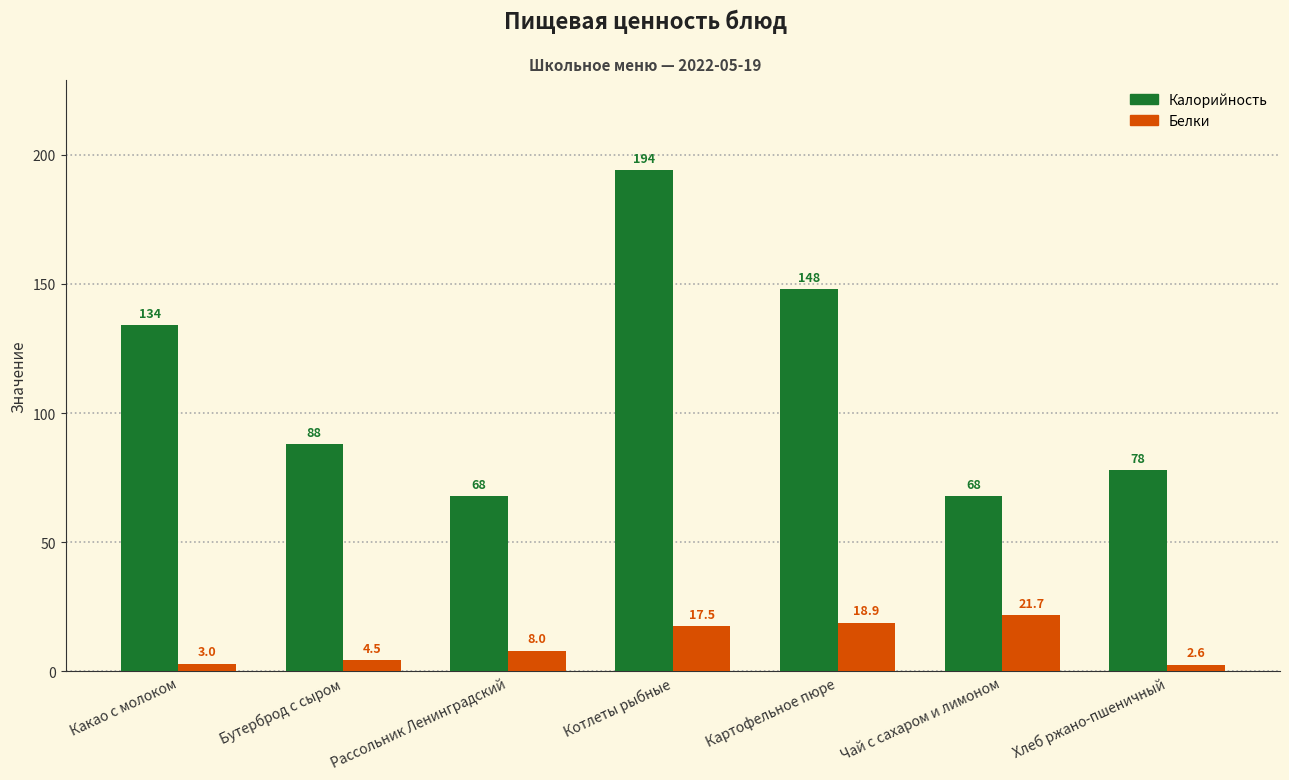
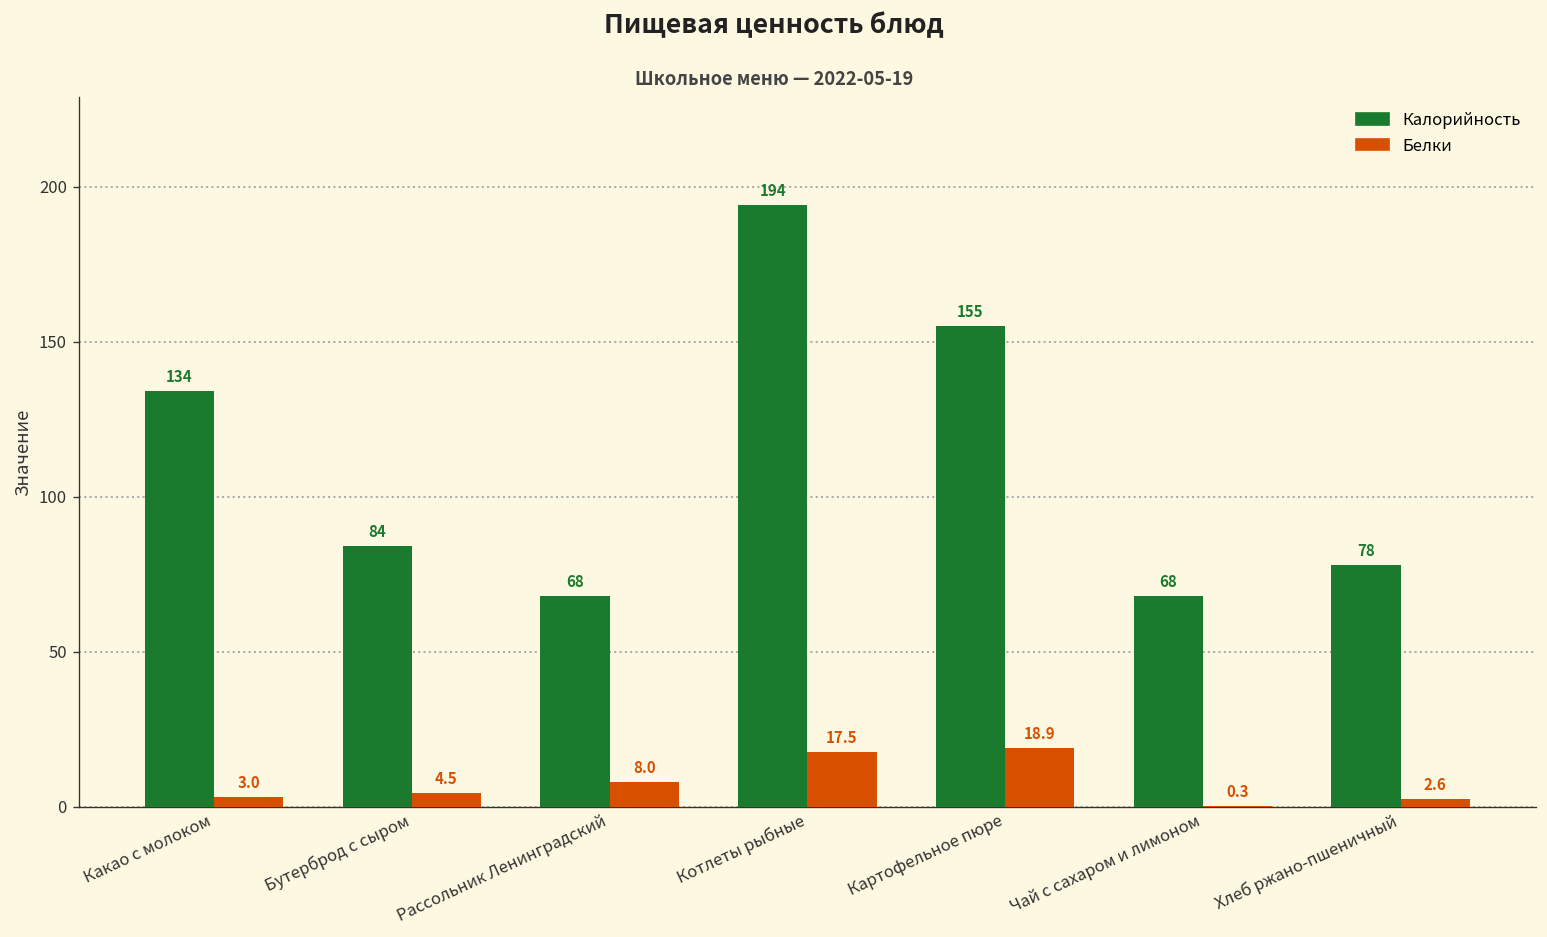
  {
    "Калорийность": {
      "Какао с молоком": 134,
-     "Бутерброд с сыром": 88,
+     "Бутерброд с сыром": 84,
      "Рассольник Ленинградский": 68,
      "Котлеты рыбные": 194,
-     "Картофельное пюре": 148,
+     "Картофельное пюре": 155,
      "Чай с сахаром и лимоном": 68,
      "Хлеб ржано-пшеничный": 78
    },
    "Белки": {
      "Какао с молоком": 3.0,
      "Бутерброд с сыром": 4.5,
      "Рассольник Ленинградский": 8.0,
      "Котлеты рыбные": 17.5,
      "Картофельное пюре": 18.9,
-     "Чай с сахаром и лимоном": 21.7,
+     "Чай с сахаром и лимоном": 0.3,
      "Хлеб ржано-пшеничный": 2.6
    }
  }
